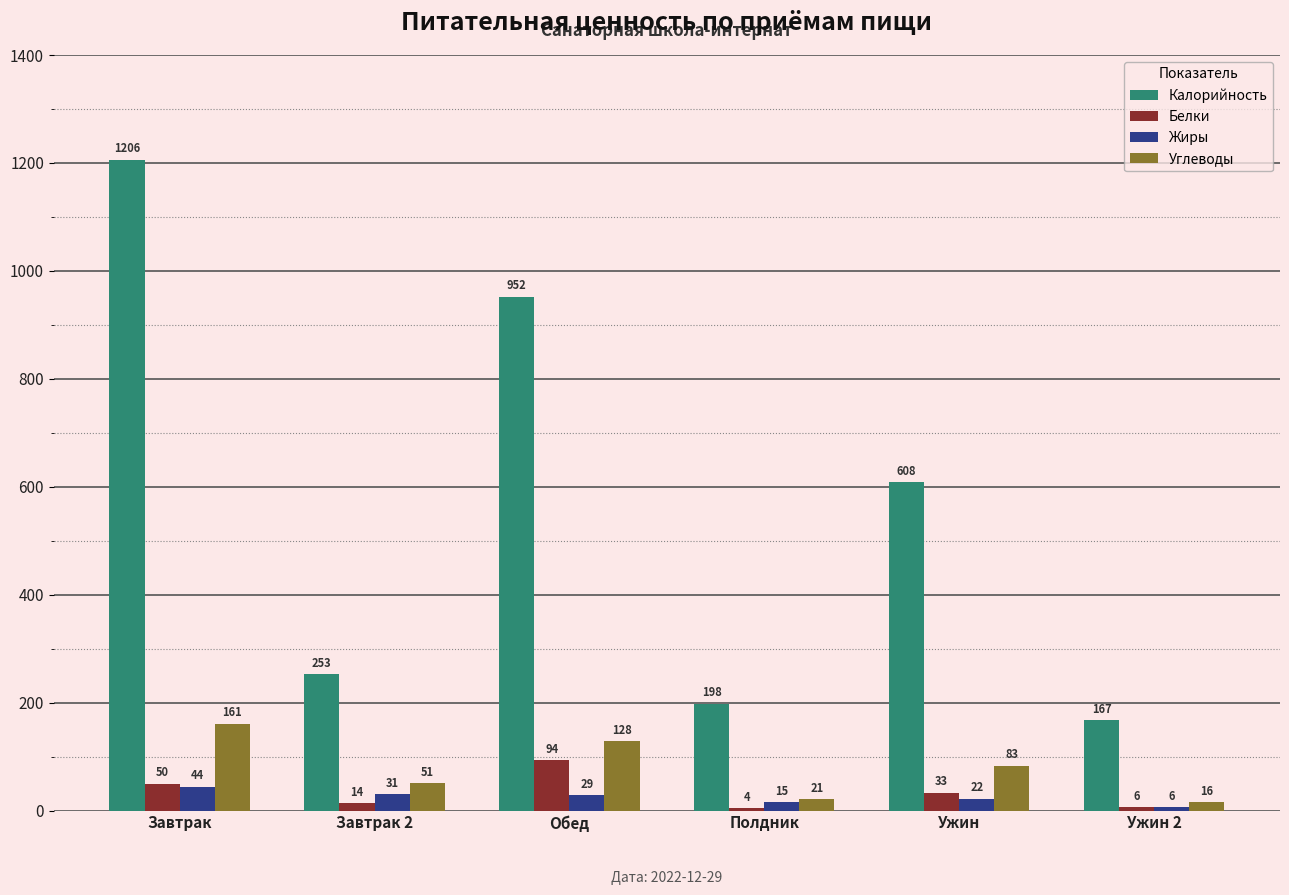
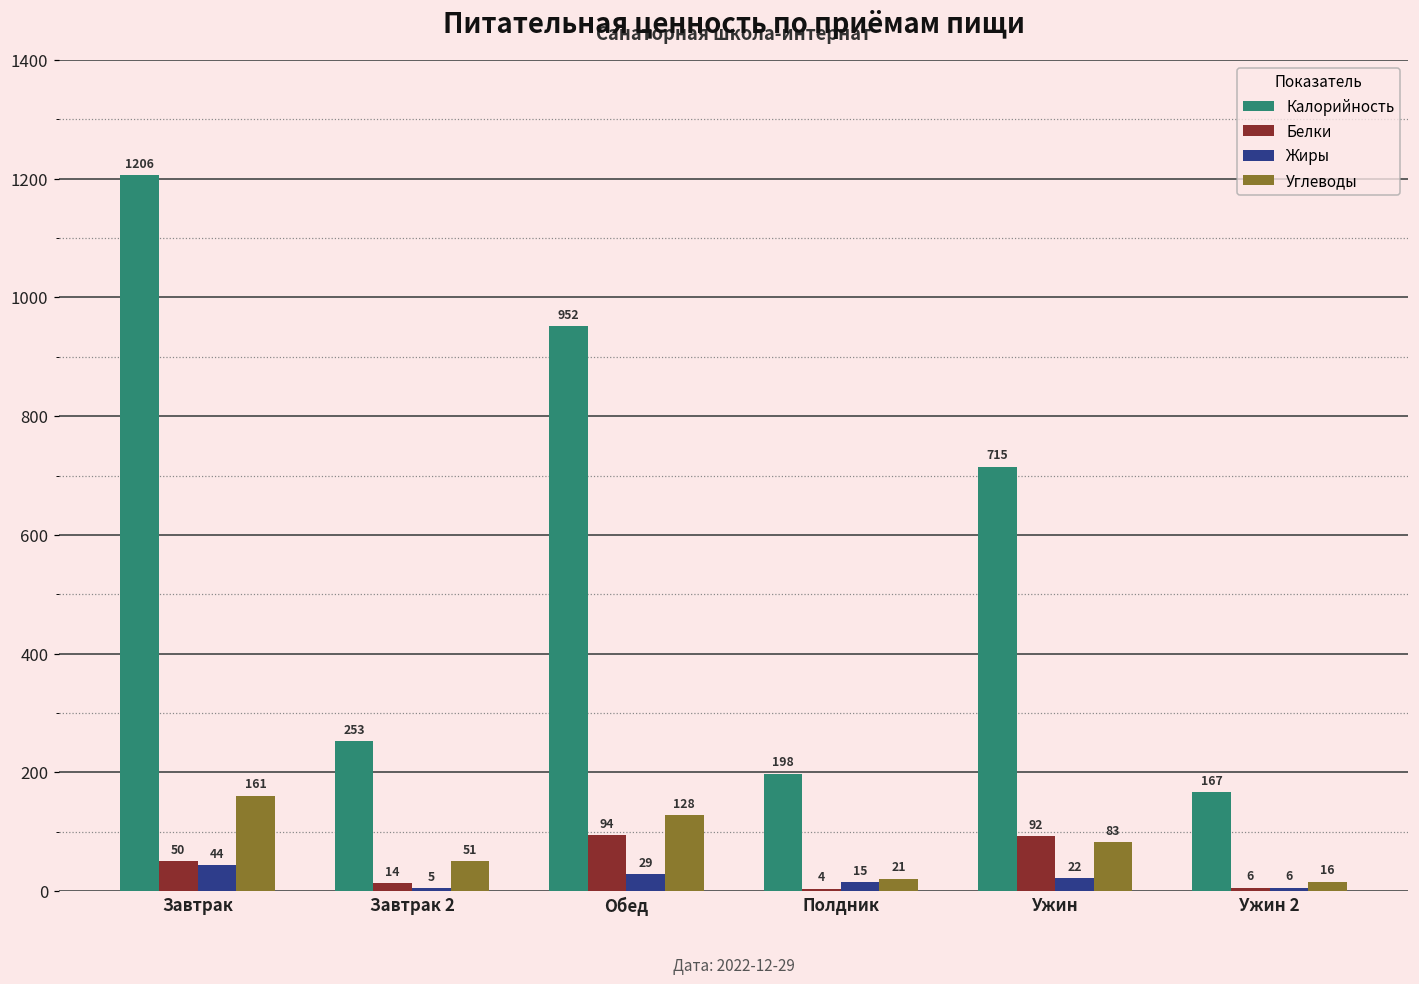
  {
    "Калорийность": {
      "Завтрак": 1206,
      "Завтрак 2": 253,
      "Обед": 952,
      "Полдник": 198,
-     "Ужин": 608,
+     "Ужин": 715,
      "Ужин 2": 167
    },
    "Белки": {
      "Завтрак": 50,
      "Завтрак 2": 14,
      "Обед": 94,
      "Полдник": 4,
-     "Ужин": 33,
+     "Ужин": 92,
      "Ужин 2": 6
    },
    "Жиры": {
      "Завтрак": 44,
-     "Завтрак 2": 31,
+     "Завтрак 2": 5,
      "Обед": 29,
      "Полдник": 15,
      "Ужин": 22,
      "Ужин 2": 6
    },
    "Углеводы": {
      "Завтрак": 161,
      "Завтрак 2": 51,
      "Обед": 128,
      "Полдник": 21,
      "Ужин": 83,
      "Ужин 2": 16
    }
  }
